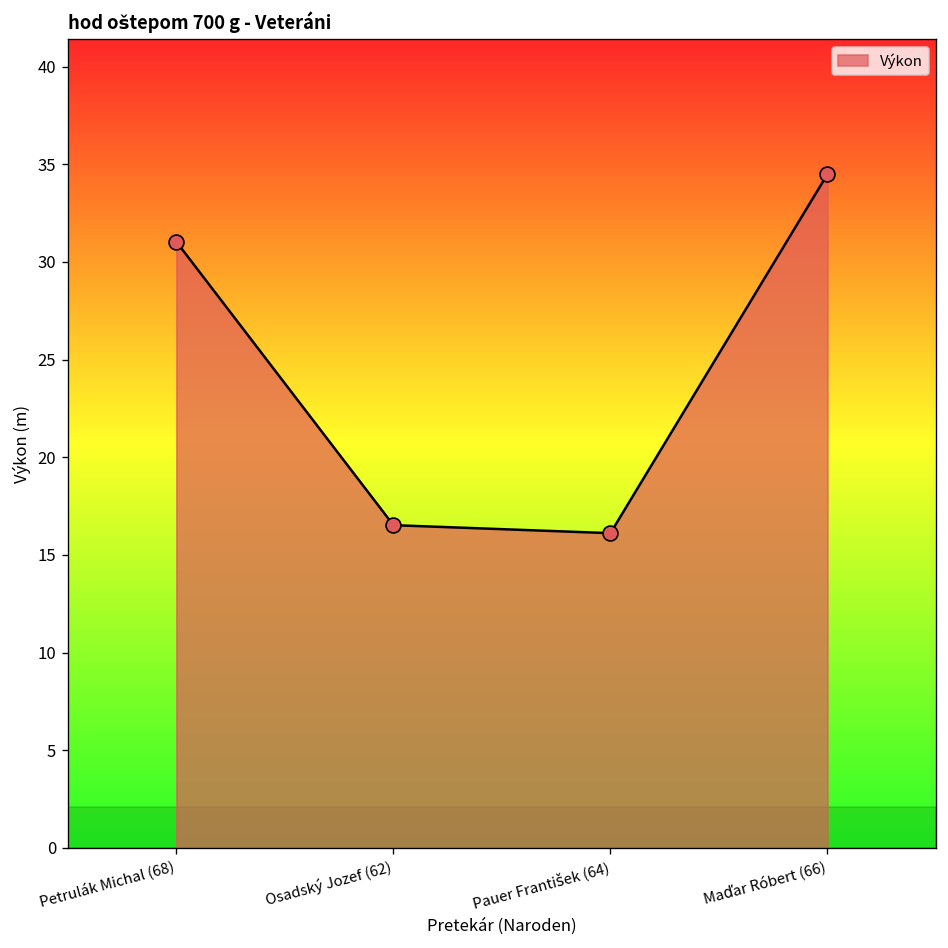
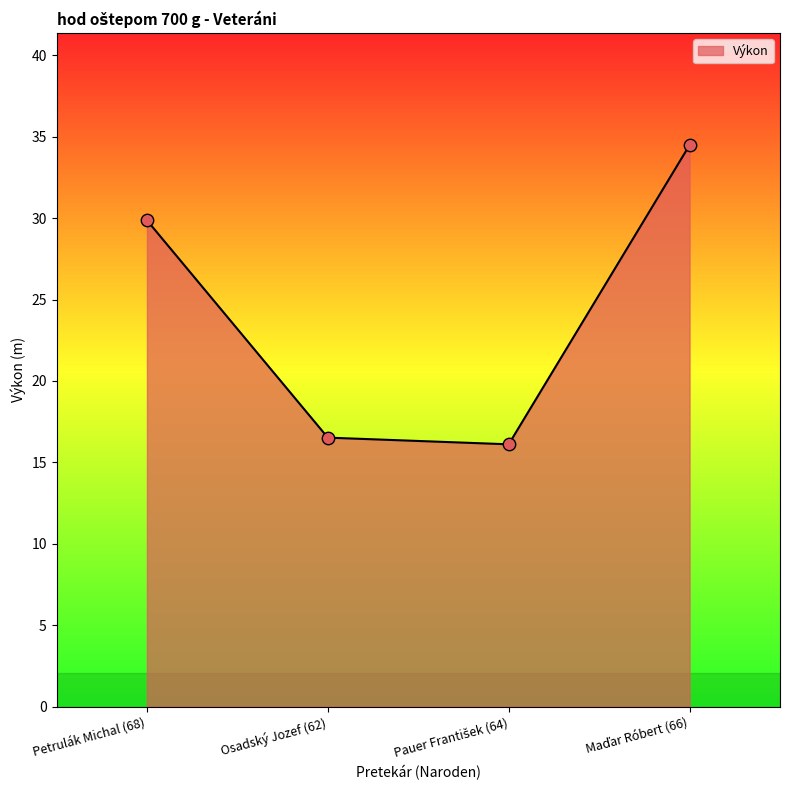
  {
-   "Petrulák Michal (68)": 31.0,
+   "Petrulák Michal (68)": 29.9,
    "Osadský Jozef (62)": 16.5,
    "Pauer František (64)": 16.1,
    "Maďar Róbert (66)": 34.5
  }
